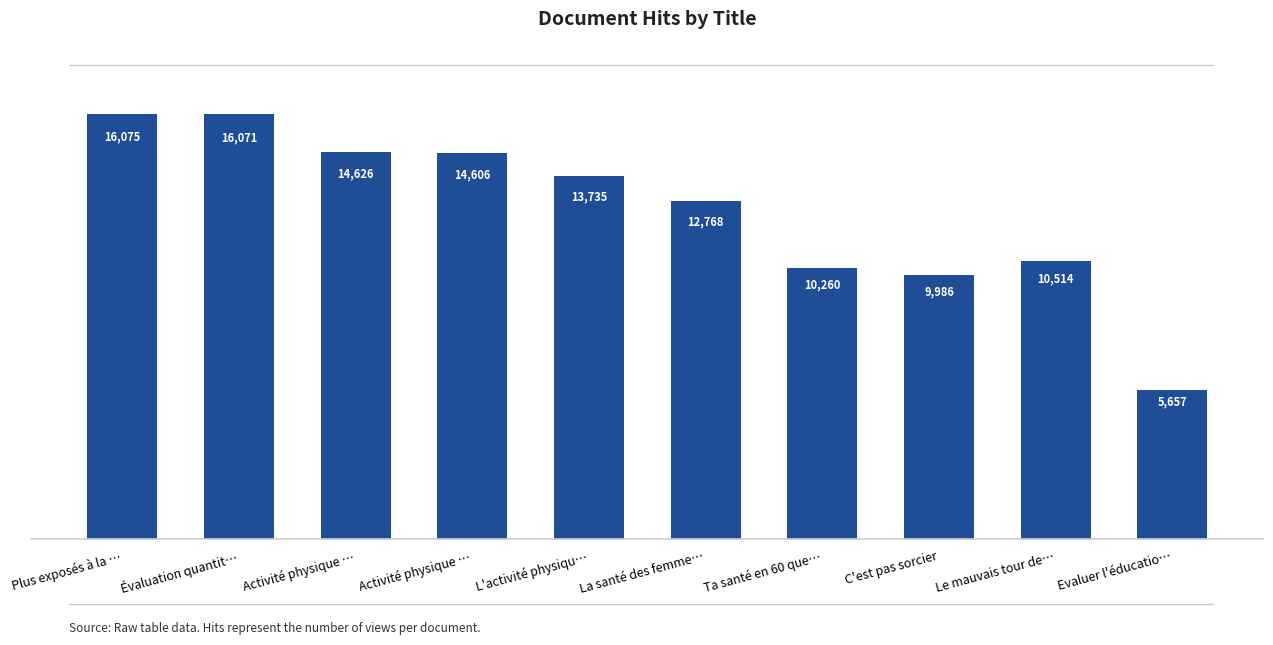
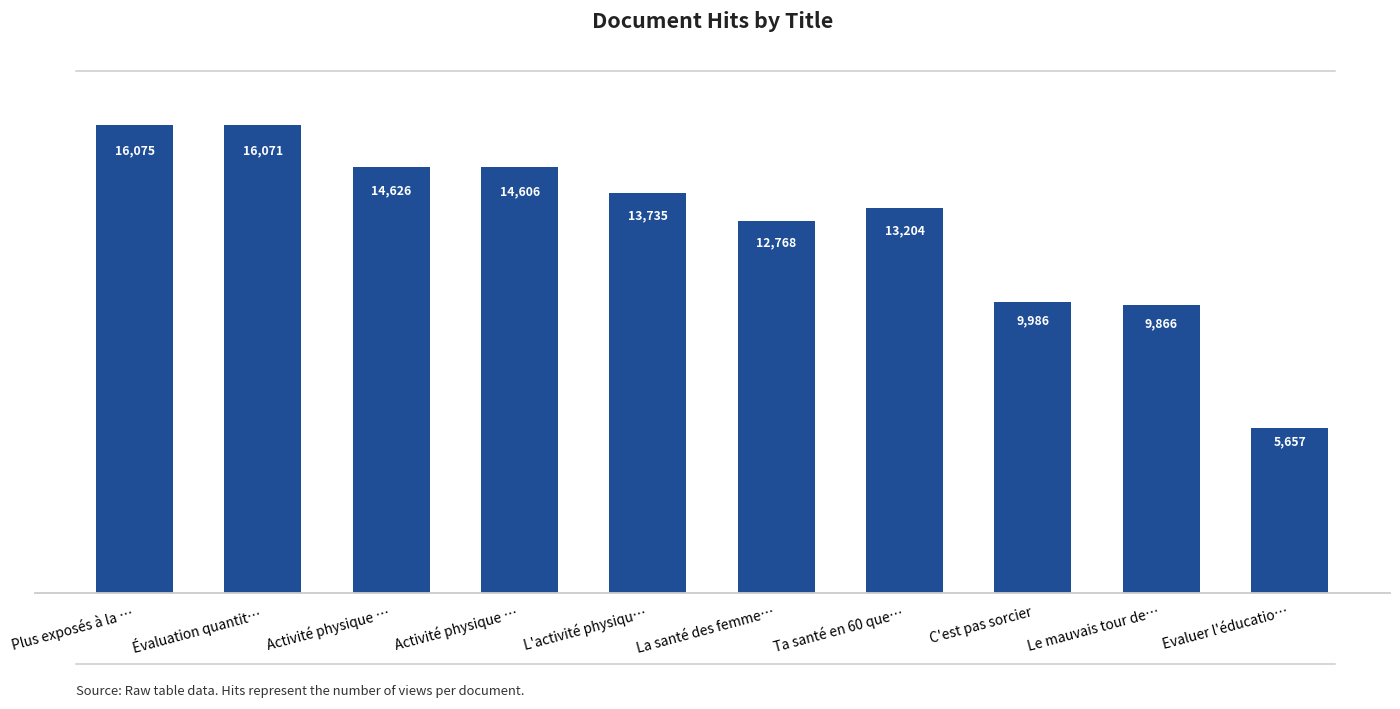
  {
    "Plus exposés à la …": "16,075",
    "Évaluation quantit…": "16,071",
    "L'activité physiqu…": "13,735",
    "La santé des femme…": "12,768",
-   "Ta santé en 60 que…": "10,260",
+   "Ta santé en 60 que…": "13,204",
    "C'est pas sorcier": "9,986",
-   "Le mauvais tour de…": "10,514",
+   "Le mauvais tour de…": "9,866",
    "Evaluer l'éducatio…": "5,657"
  }
